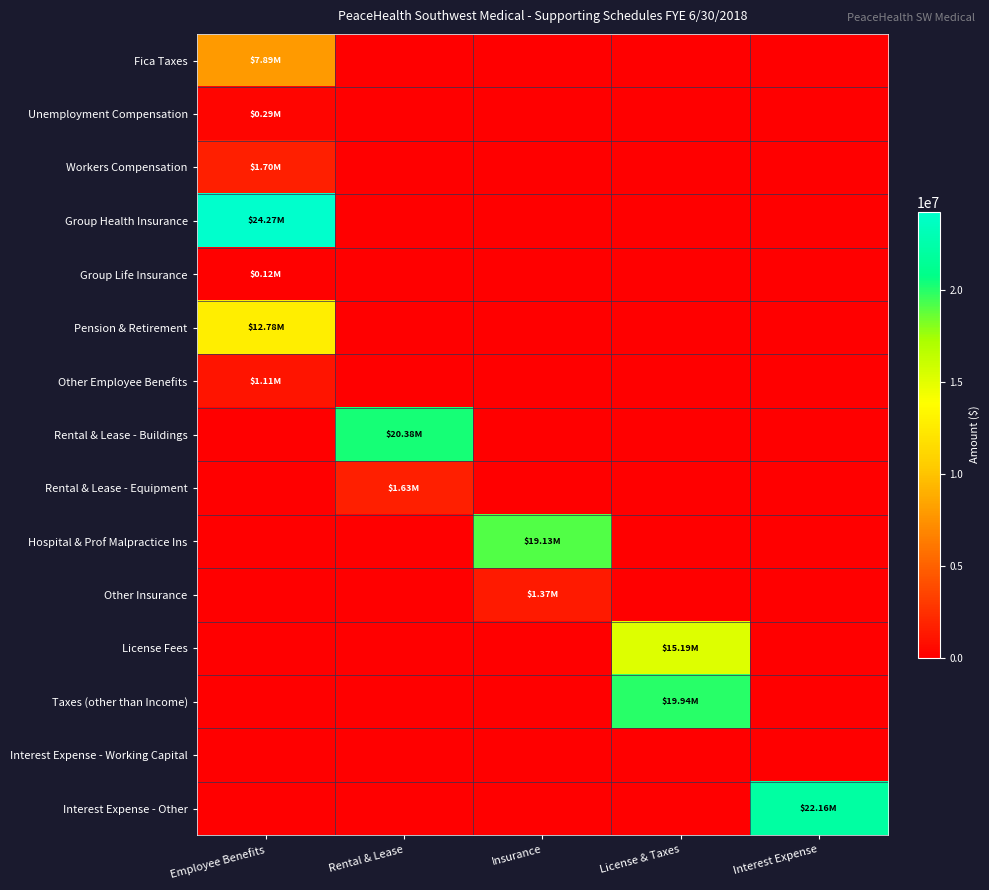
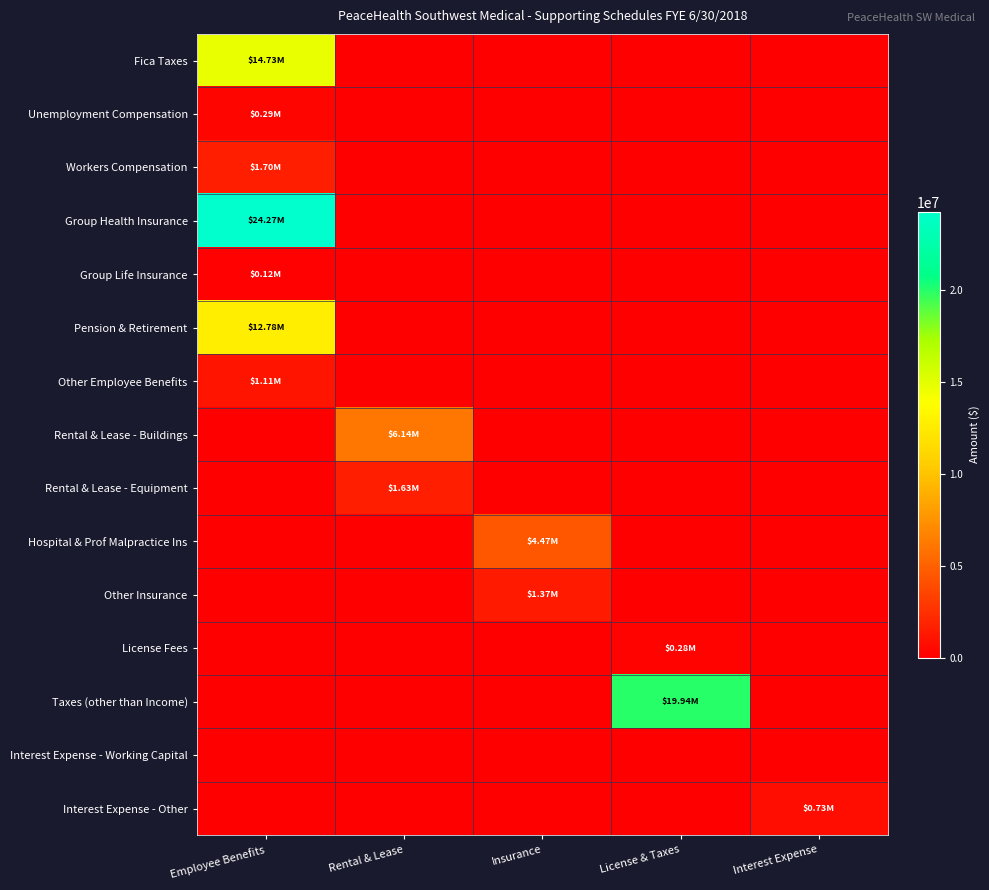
  {
    "Fica Taxes": {
-     "Employee Benefits": "$7.89M"
+     "Employee Benefits": "$14.73M"
    },
    "Unemployment Compensation": {
      "Employee Benefits": "$0.29M"
    },
    "Workers Compensation": {
      "Employee Benefits": "$1.70M"
    },
    "Group Health Insurance": {
      "Employee Benefits": "$24.27M"
    },
    "Group Life Insurance": {
      "Employee Benefits": "$0.12M"
    },
    "Pension & Retirement": {
      "Employee Benefits": "$12.78M"
    },
    "Other Employee Benefits": {
      "Employee Benefits": "$1.11M"
    },
    "Rental & Lease - Buildings": {
-     "Rental & Lease": "$20.38M"
+     "Rental & Lease": "$6.14M"
    },
    "Rental & Lease - Equipment": {
      "Rental & Lease": "$1.63M"
    },
    "Hospital & Prof Malpractice Ins": {
-     "Insurance": "$19.13M"
+     "Insurance": "$4.47M"
    },
    "Other Insurance": {
      "Insurance": "$1.37M"
    },
    "License Fees": {
-     "License & Taxes": "$15.19M"
+     "License & Taxes": "$0.28M"
    },
    "Taxes (other than Income)": {
      "License & Taxes": "$19.94M"
    },
    "Interest Expense - Other": {
-     "Interest Expense": "$22.16M"
+     "Interest Expense": "$0.73M"
    }
  }
